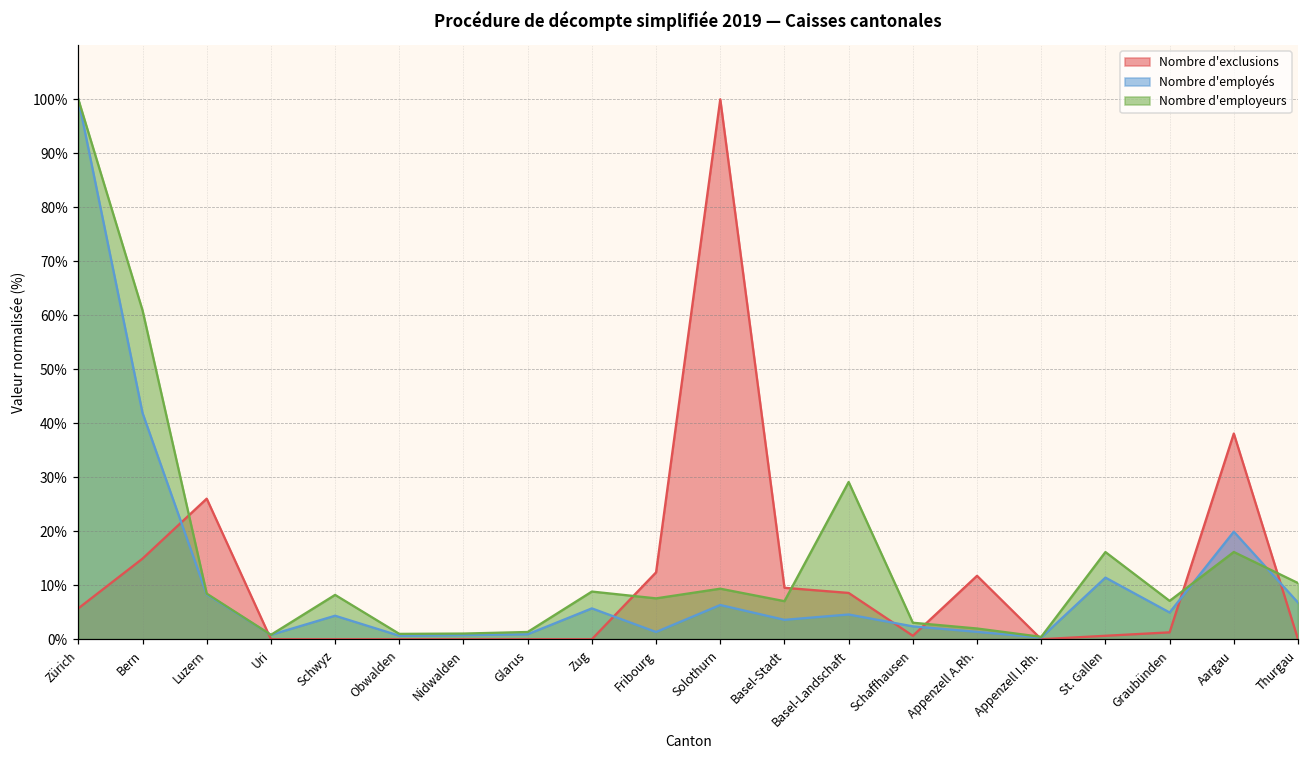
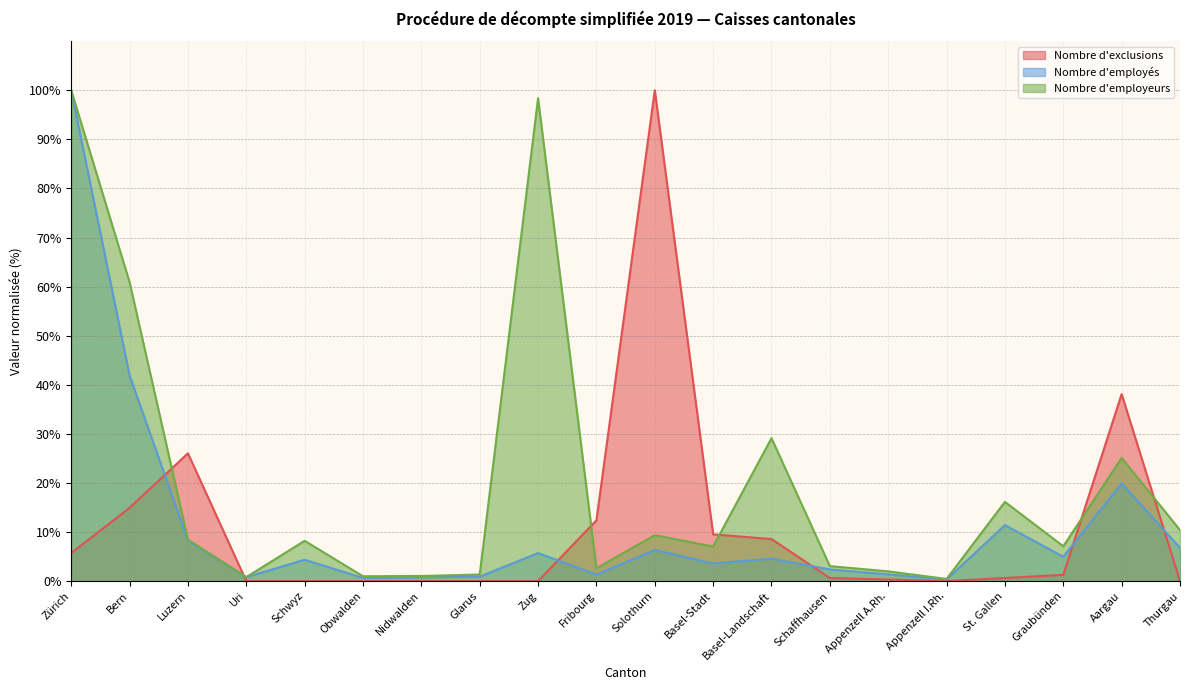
  {
    "Nombre d'exclusions": {
      "Zürich": "6%",
      "Bern": "15%",
      "Luzern": "26%",
      "Uri": "0%",
      "Schwyz": "0%",
      "Obwalden": "0%",
      "Nidwalden": "0%",
      "Glarus": "0%",
      "Zug": "0%",
      "Fribourg": "12%",
      "Solothurn": "100%",
      "Basel-Stadt": "10%",
      "Basel-Landschaft": "9%",
      "Schaffhausen": "1%",
-     "Appenzell A.Rh.": "12%",
+     "Appenzell A.Rh.": "0%",
      "St. Gallen": "1%",
      "Graubünden": "1%",
      "Aargau": "38%",
      "Thurgau": "0%"
    },
    "Nombre d'employés": {
      "Bern": "42%",
      "Schwyz": "4%",
      "Zug": "6%",
      "Fribourg": "1%",
      "Solothurn": "6%",
      "Basel-Stadt": "4%",
      "Basel-Landschaft": "5%",
      "Schaffhausen": "2%",
      "Appenzell A.Rh.": "1%",
      "St. Gallen": "11%",
      "Graubünden": "5%",
      "Aargau": "20%",
      "Thurgau": "7%"
    },
    "Nombre d'employeurs": {
      "Bern": "61%",
      "Schwyz": "8%",
-     "Zug": "9%",
-     "Fribourg": "8%",
+     "Zug": "98%",
+     "Fribourg": "3%",
      "Solothurn": "9%",
      "Basel-Stadt": "7%",
      "Basel-Landschaft": "29%",
      "Schaffhausen": "3%",
      "Appenzell A.Rh.": "2%",
      "St. Gallen": "16%",
      "Graubünden": "7%",
-     "Aargau": "16%",
+     "Aargau": "25%",
      "Thurgau": "10%"
    }
  }
